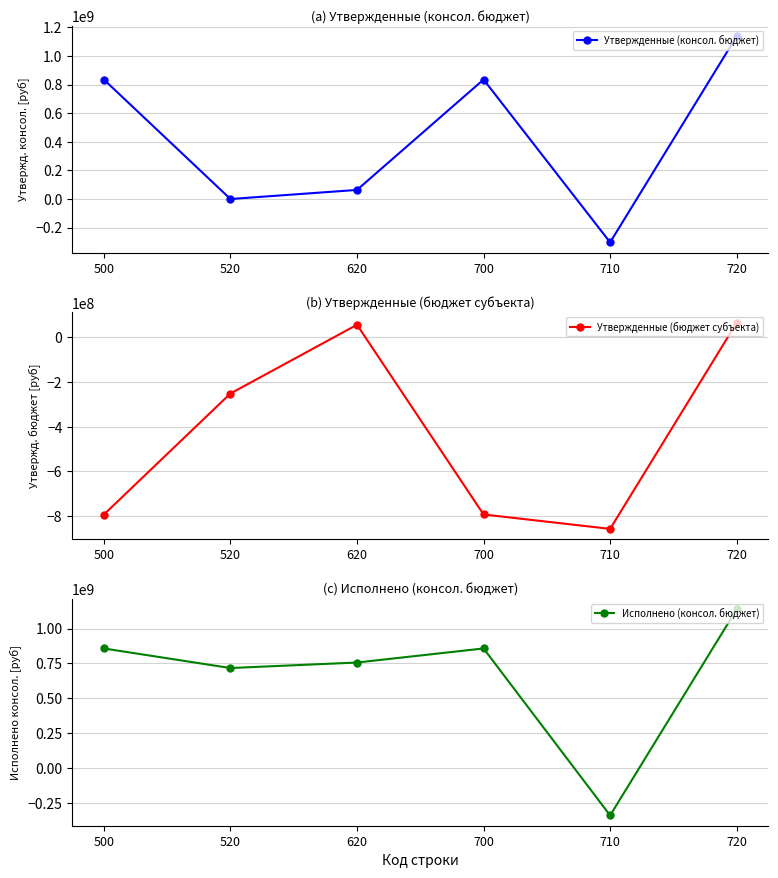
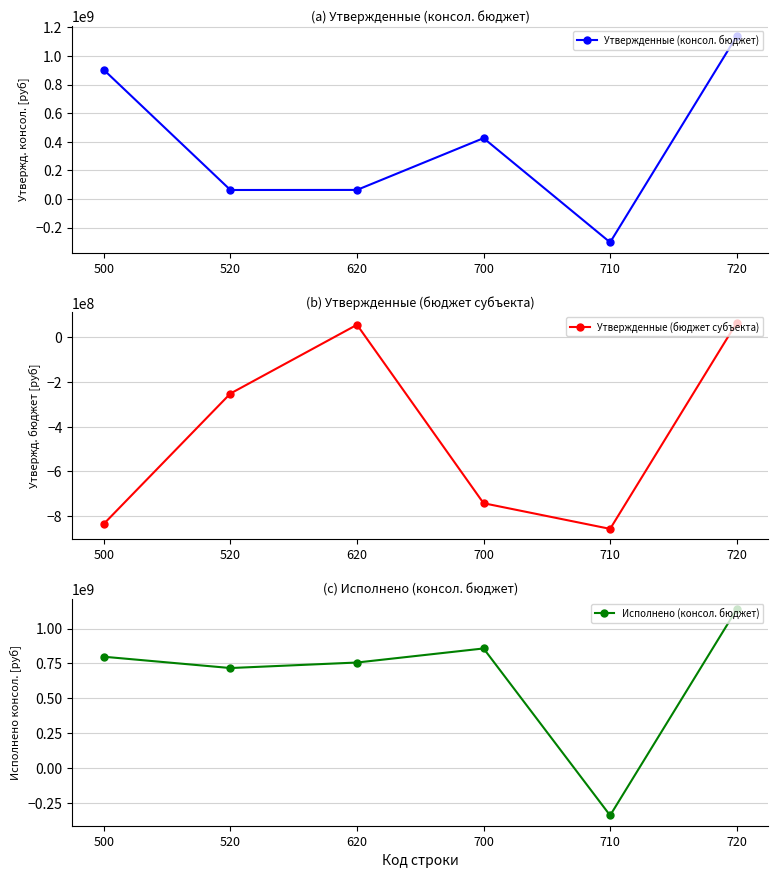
  {
    "(a) Утвержденные (консол. бюджет)": {
-     "500": 830000000,
-     "520": 0,
+     "500": 900000000,
+     "520": 60000000,
      "620": 60000000,
-     "700": 830000000,
+     "700": 430000000,
      "710": -300000000
    },
    "(b) Утвержденные (бюджет субъекта)": {
-     "500": -790000000,
+     "500": -830000000,
      "520": -250000000,
      "620": 60000000,
-     "700": -790000000,
+     "700": -740000000,
      "710": -860000000
    },
    "(c) Исполнено (консол. бюджет)": {
-     "500": 860000000,
+     "500": 800000000,
      "520": 720000000,
      "620": 760000000,
      "700": 860000000,
      "710": -340000000
    }
  }
